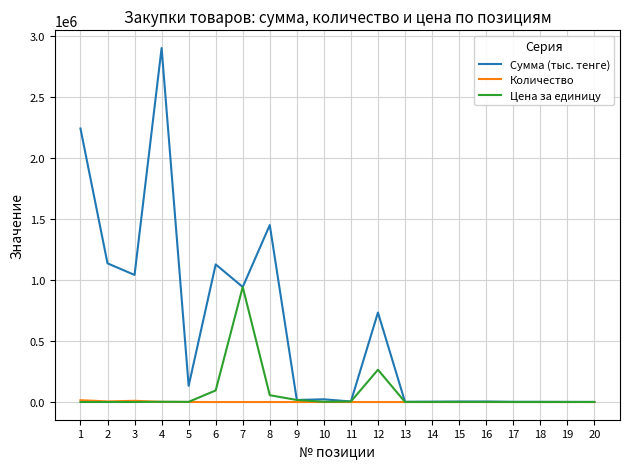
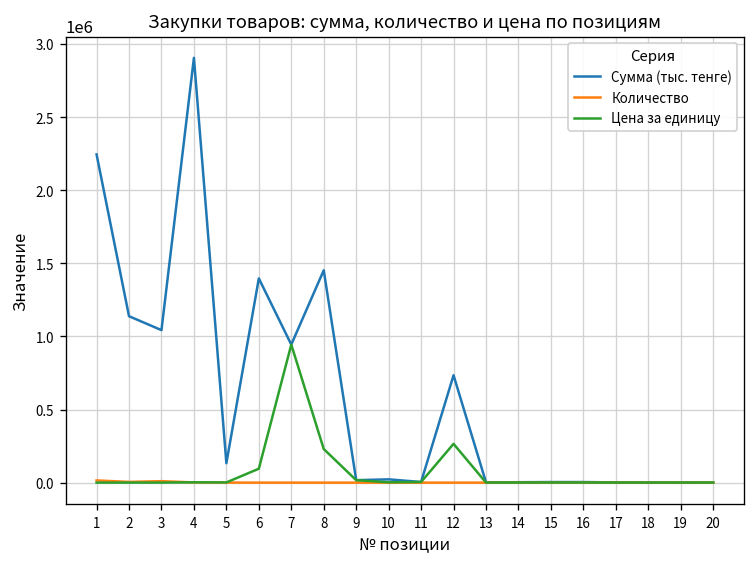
  {
    "Сумма (тыс. тенге)": {
      "1": 2240000,
      "2": 1140000,
      "3": 1040000,
      "4": 2910000,
      "5": 130000,
-     "6": 1130000,
+     "6": 1400000,
      "8": 1450000,
      "12": 730000
    },
    "Количество": {
      "6": 0,
      "7": 0,
      "8": 0,
      "12": 0
    },
    "Цена за единицу": {
      "6": 100000,
-     "8": 60000,
+     "8": 230000,
      "12": 270000
    }
  }
